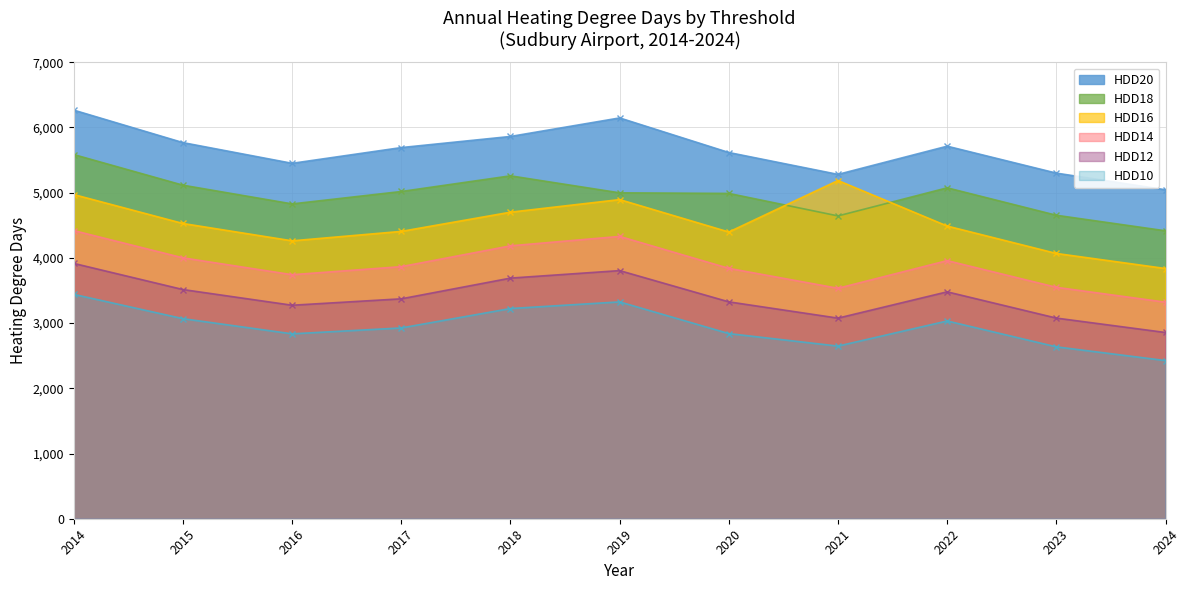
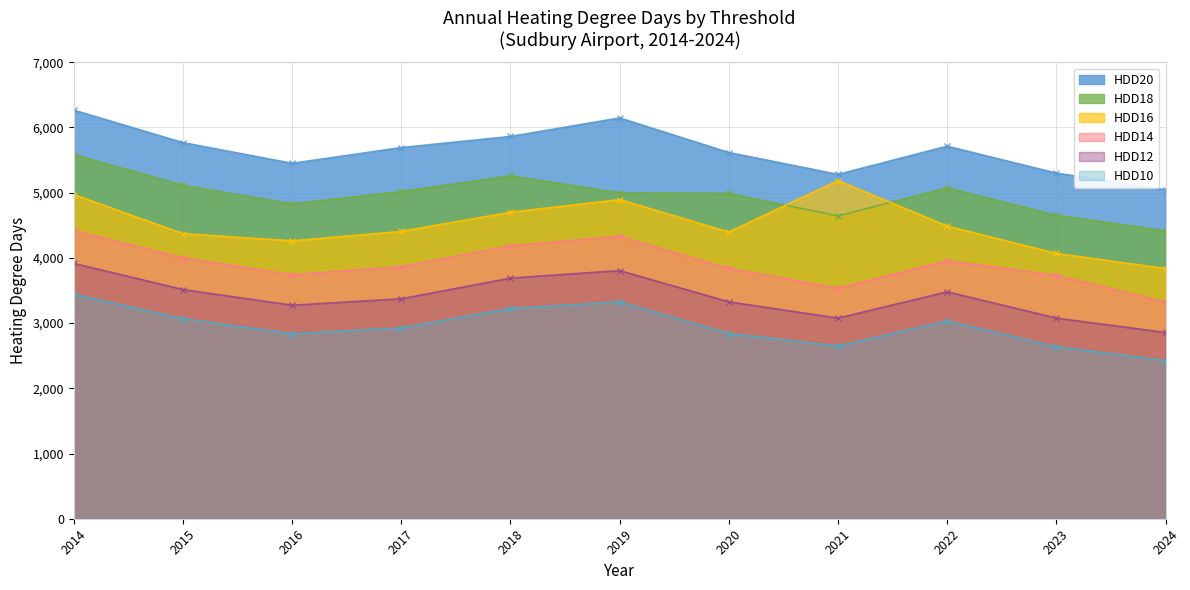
  {
    "HDD18": {
      "2014": "5,600",
      "2015": "5,100",
      "2016": "4,800",
      "2017": "5,000",
      "2018": "5,300",
      "2019": "5,000",
      "2020": "5,000",
      "2021": "4,600",
      "2022": "5,100",
      "2023": "4,700",
      "2024": "4,400"
    },
    "HDD16": {
      "2014": "5,000",
-     "2015": "4,500",
+     "2015": "4,400",
      "2016": "4,300",
      "2017": "4,400",
      "2018": "4,700",
      "2019": "4,900",
      "2020": "4,400",
      "2021": "5,200",
      "2022": "4,500",
      "2023": "4,100",
      "2024": "3,800"
    },
    "HDD14": {
      "2014": "4,400",
      "2015": "4,000",
      "2016": "3,700",
      "2017": "3,900",
      "2018": "4,200",
      "2019": "4,300",
      "2020": "3,800",
      "2021": "3,500",
      "2022": "4,000",
-     "2023": "3,500",
+     "2023": "3,700",
      "2024": "3,300"
    },
    "HDD12": {
      "2014": "3,900",
      "2015": "3,500",
      "2016": "3,300",
      "2017": "3,400",
      "2018": "3,700",
      "2019": "3,800",
      "2020": "3,300",
      "2021": "3,100",
      "2022": "3,500",
      "2023": "3,100",
      "2024": "2,900"
    }
  }
